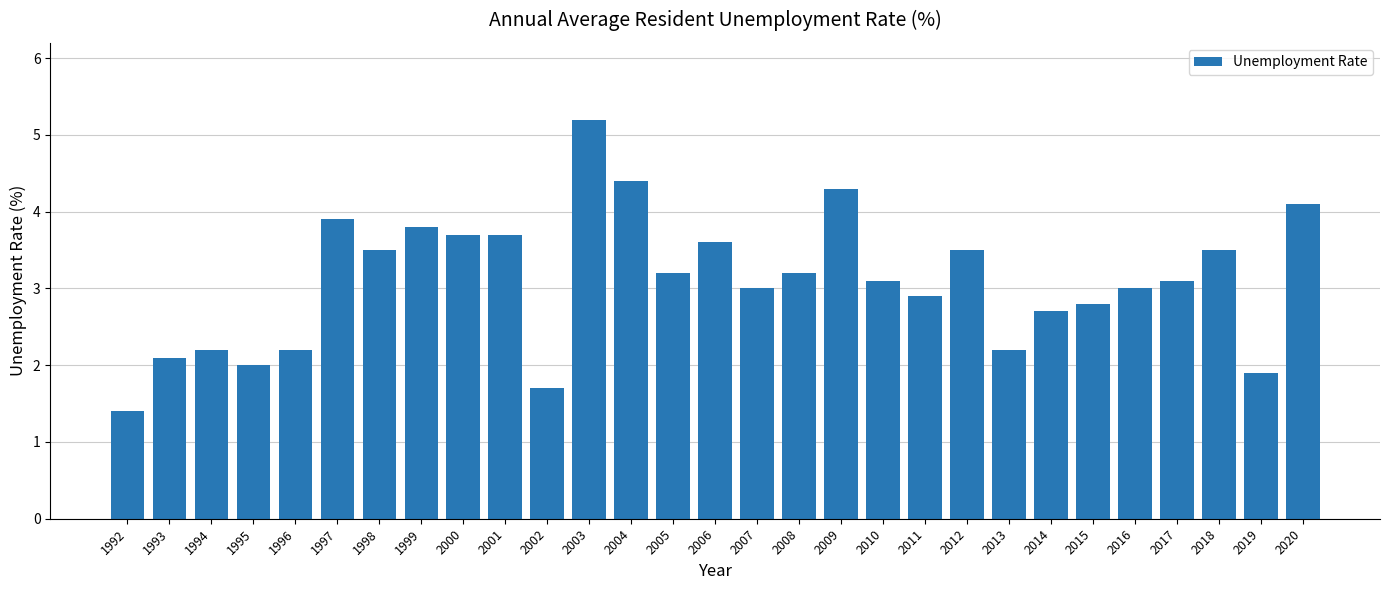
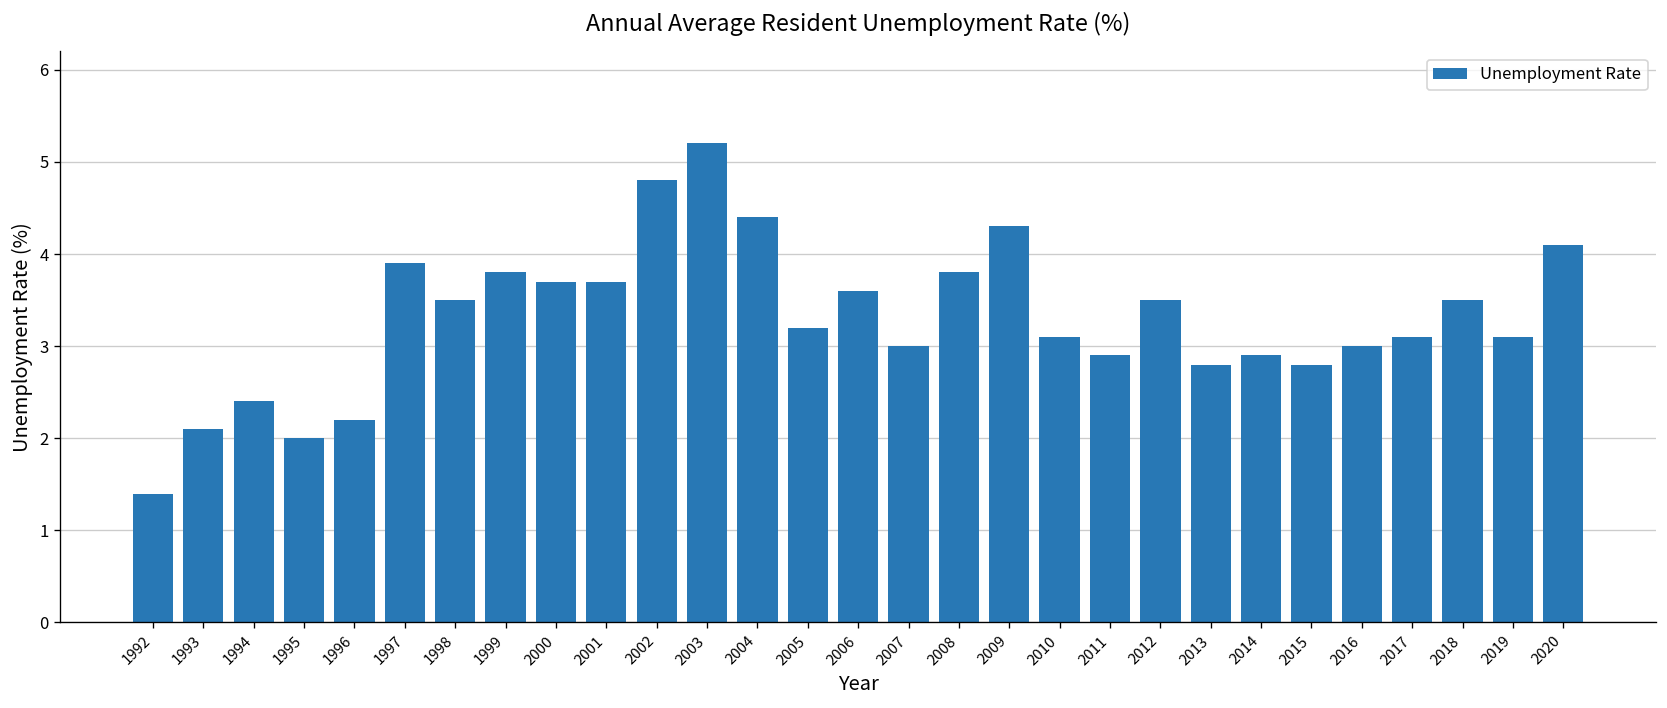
  {
    "1992": 1.4,
    "1993": 2.1,
-   "1994": 2.2,
+   "1994": 2.4,
    "1995": 2.0,
    "1996": 2.2,
    "1997": 3.9,
    "1998": 3.5,
    "1999": 3.8,
    "2000": 3.7,
    "2001": 3.7,
-   "2002": 1.7,
+   "2002": 4.8,
    "2003": 5.2,
    "2004": 4.4,
    "2005": 3.2,
    "2006": 3.6,
    "2007": 3.0,
-   "2008": 3.2,
+   "2008": 3.8,
    "2009": 4.3,
    "2010": 3.1,
    "2011": 2.9,
    "2012": 3.5,
-   "2013": 2.2,
-   "2014": 2.7,
+   "2013": 2.8,
+   "2014": 2.9,
    "2015": 2.8,
    "2016": 3.0,
    "2017": 3.1,
    "2018": 3.5,
-   "2019": 1.9,
+   "2019": 3.1,
    "2020": 4.1
  }
